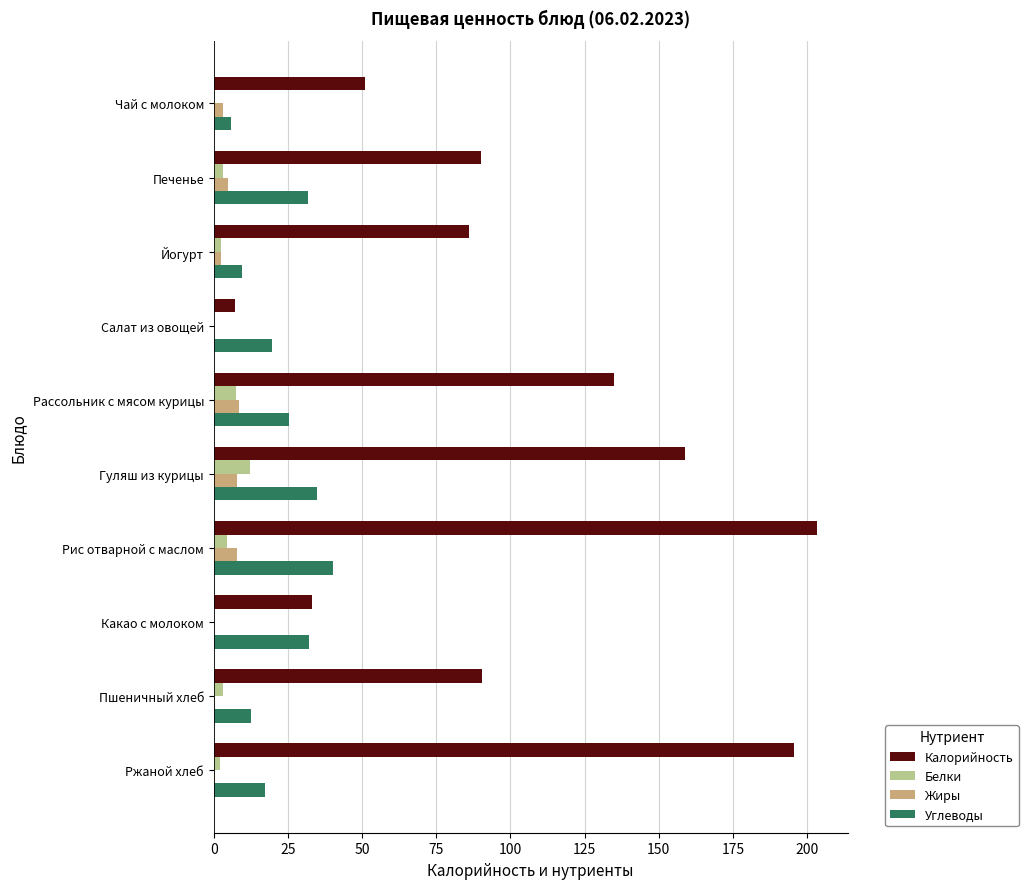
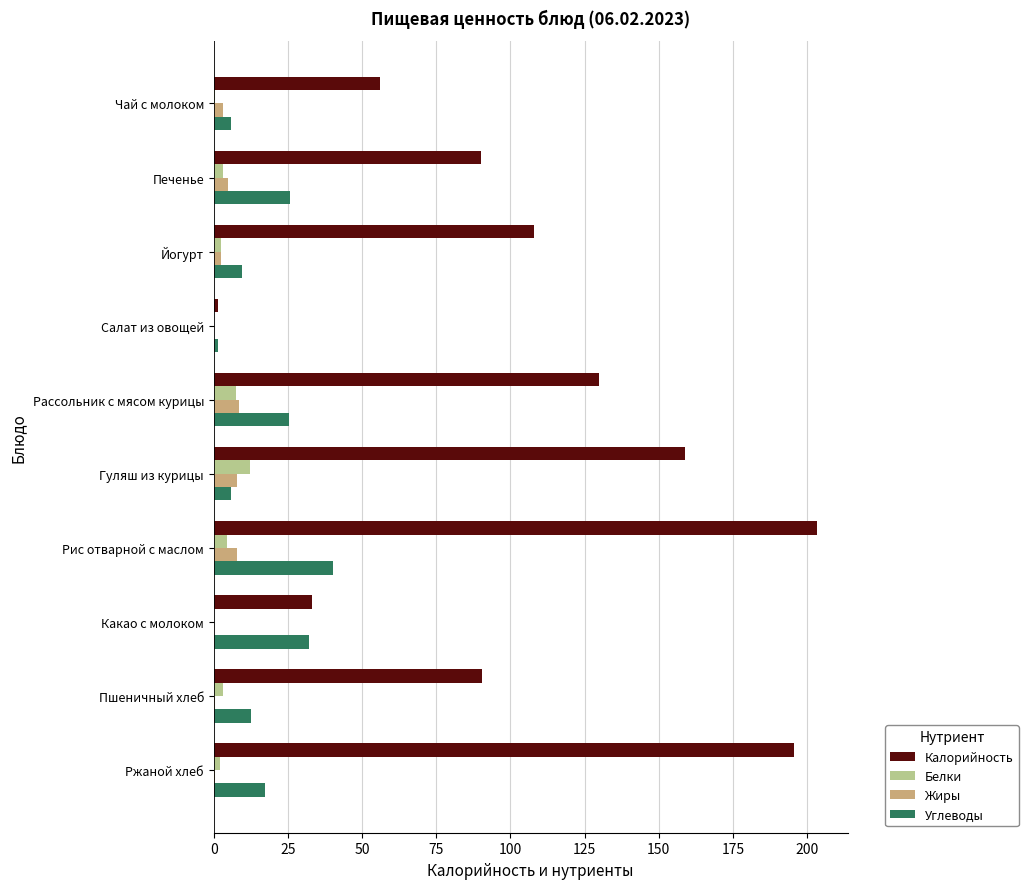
  {
    "Калорийность": {
-     "Чай с молоком": 51,
+     "Чай с молоком": 56,
      "Печенье": 90,
-     "Йогурт": 86,
-     "Салат из овощей": 7,
-     "Рассольник с мясом курицы": 135,
+     "Йогурт": 108,
+     "Салат из овощей": 2,
+     "Рассольник с мясом курицы": 130,
      "Гуляш из курицы": 159,
      "Рис отварной с маслом": 204,
      "Какао с молоком": 33,
      "Пшеничный хлеб": 90,
      "Ржаной хлеб": 196
    },
    "Углеводы": {
      "Чай с молоком": 6,
-     "Печенье": 32,
+     "Печенье": 26,
      "Йогурт": 9,
-     "Салат из овощей": 20,
+     "Салат из овощей": 1,
      "Рассольник с мясом курицы": 25,
-     "Гуляш из курицы": 35,
+     "Гуляш из курицы": 6,
      "Рис отварной с маслом": 40,
      "Какао с молоком": 32,
      "Пшеничный хлеб": 13,
      "Ржаной хлеб": 17
    }
  }
